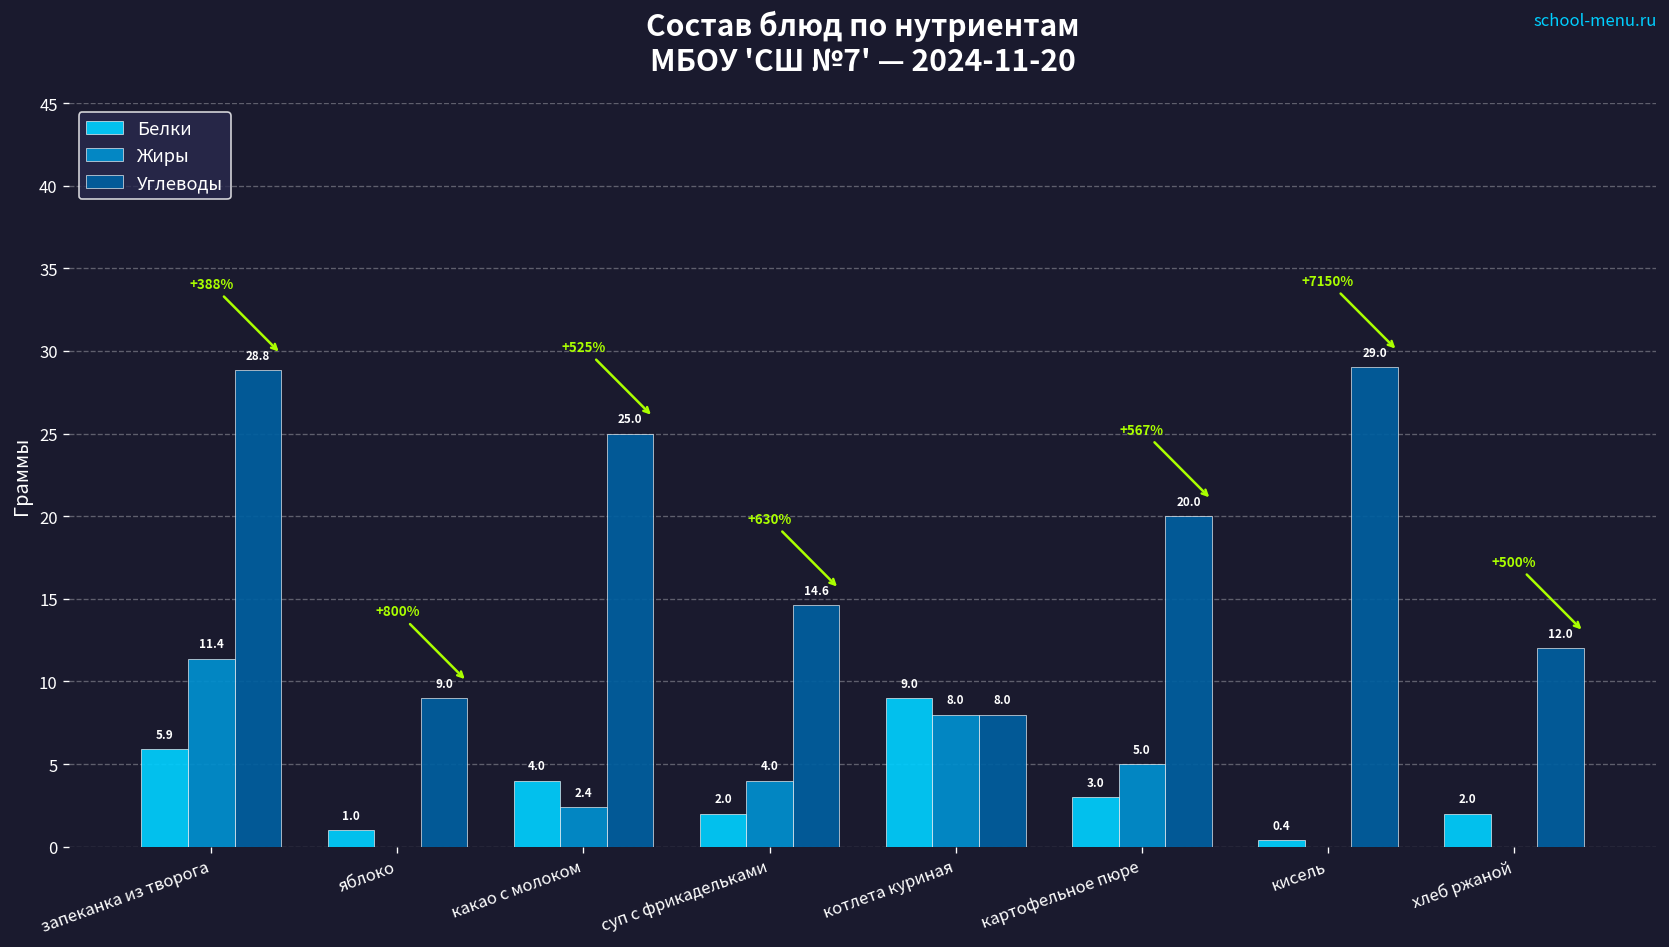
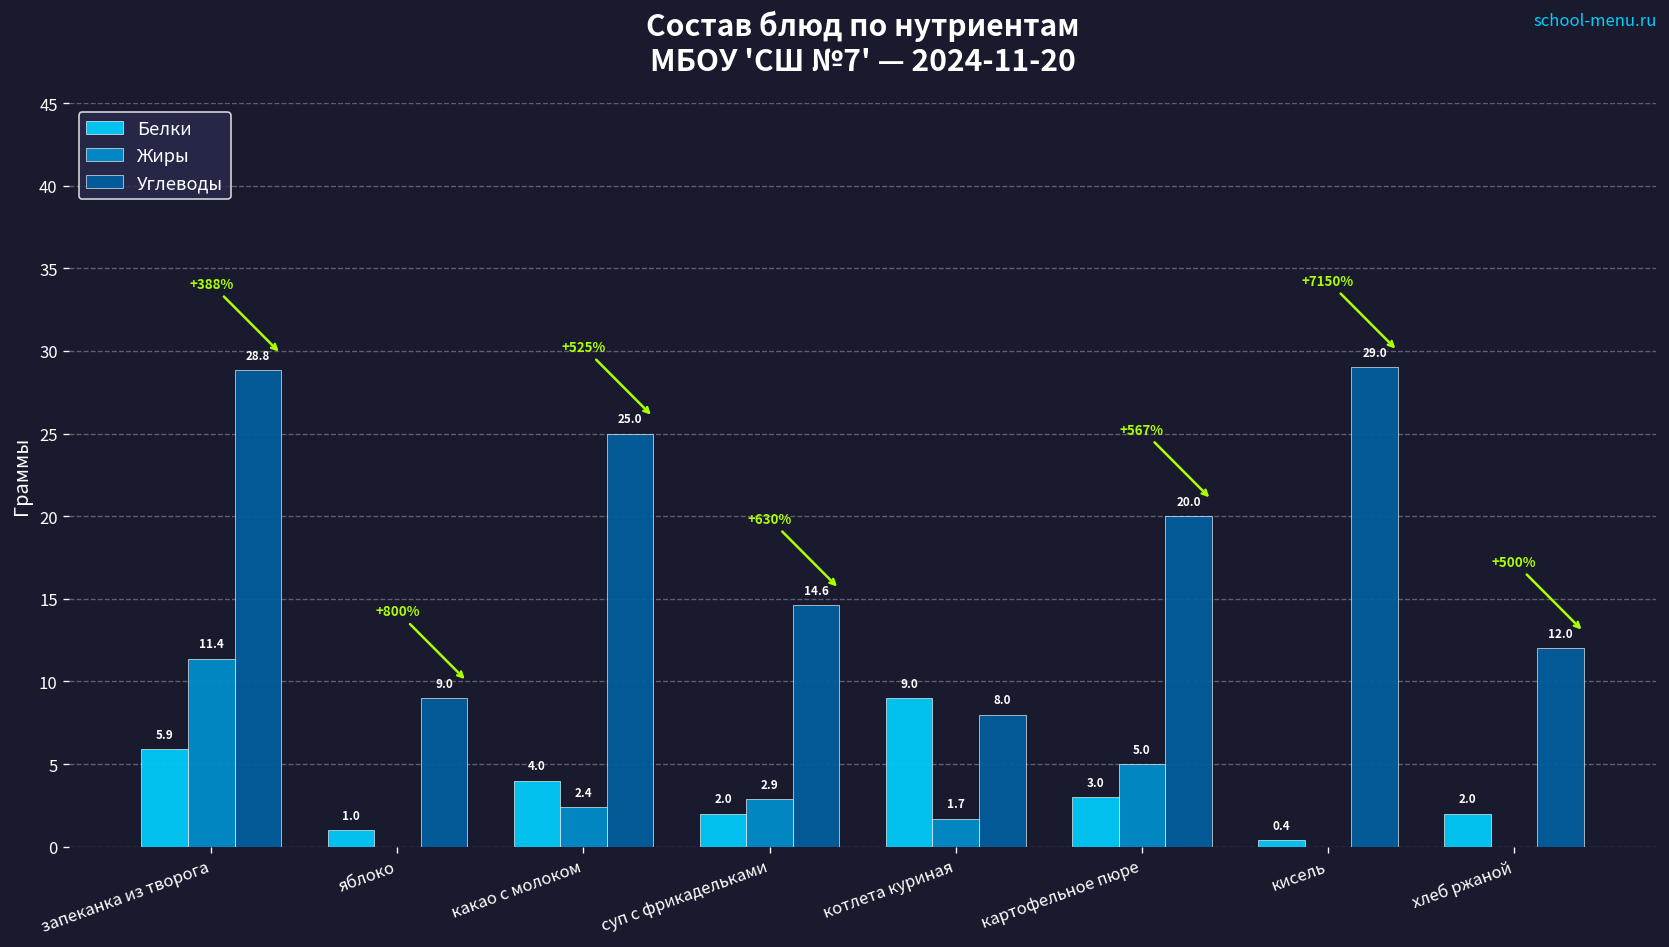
  {
    "Белки": {
      "запеканка из творога": 5.9,
      "яблоко": 1.0,
      "какао с молоком": 4.0,
      "суп с фрикадельками": 2.0,
      "котлета куриная": 9.0,
      "картофельное пюре": 3.0,
      "кисель": 0.4,
      "хлеб ржаной": 2.0
    },
    "Жиры": {
      "запеканка из творога": 11.4,
      "какао с молоком": 2.4,
-     "суп с фрикадельками": 4.0,
-     "котлета куриная": 8.0,
+     "суп с фрикадельками": 2.9,
+     "котлета куриная": 1.7,
      "картофельное пюре": 5.0
    },
    "Углеводы": {
      "запеканка из творога": 28.8,
      "яблоко": 9.0,
      "какао с молоком": 25.0,
      "суп с фрикадельками": 14.6,
      "котлета куриная": 8.0,
      "картофельное пюре": 20.0,
      "кисель": 29.0,
      "хлеб ржаной": 12.0
    }
  }
